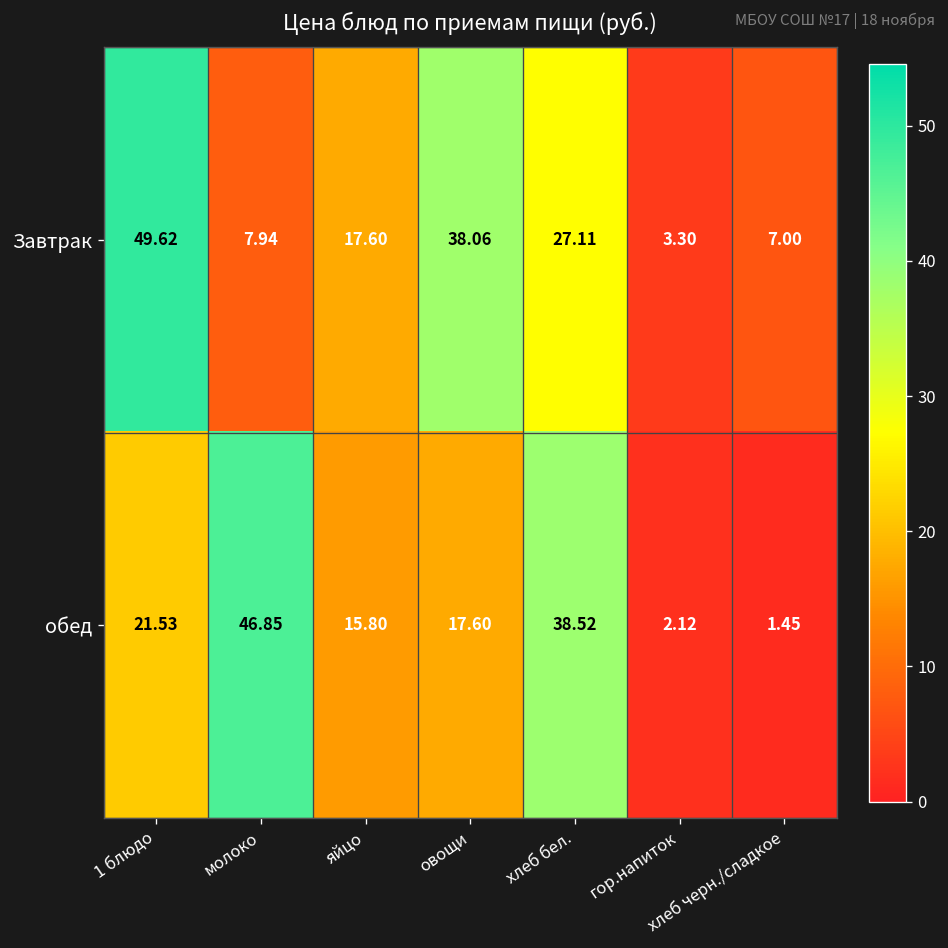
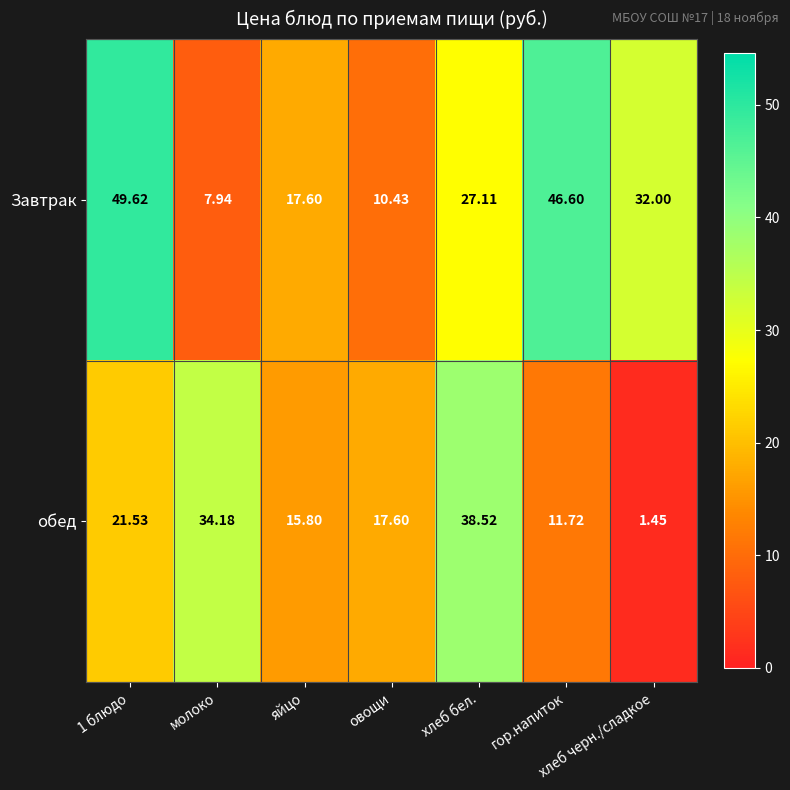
  {
    "Завтрак": {
      "1 блюдо": 49.62,
      "молоко": 7.94,
      "яйцо": 17.60,
-     "овощи": 38.06,
+     "овощи": 10.43,
      "хлеб бел.": 27.11,
-     "гор.напиток": 3.30,
-     "хлеб черн./сладкое": 7.00
+     "гор.напиток": 46.60,
+     "хлеб черн./сладкое": 32.00
    },
    "обед": {
      "1 блюдо": 21.53,
-     "молоко": 46.85,
+     "молоко": 34.18,
      "яйцо": 15.80,
      "овощи": 17.60,
      "хлеб бел.": 38.52,
-     "гор.напиток": 2.12,
+     "гор.напиток": 11.72,
      "хлеб черн./сладкое": 1.45
    }
  }
